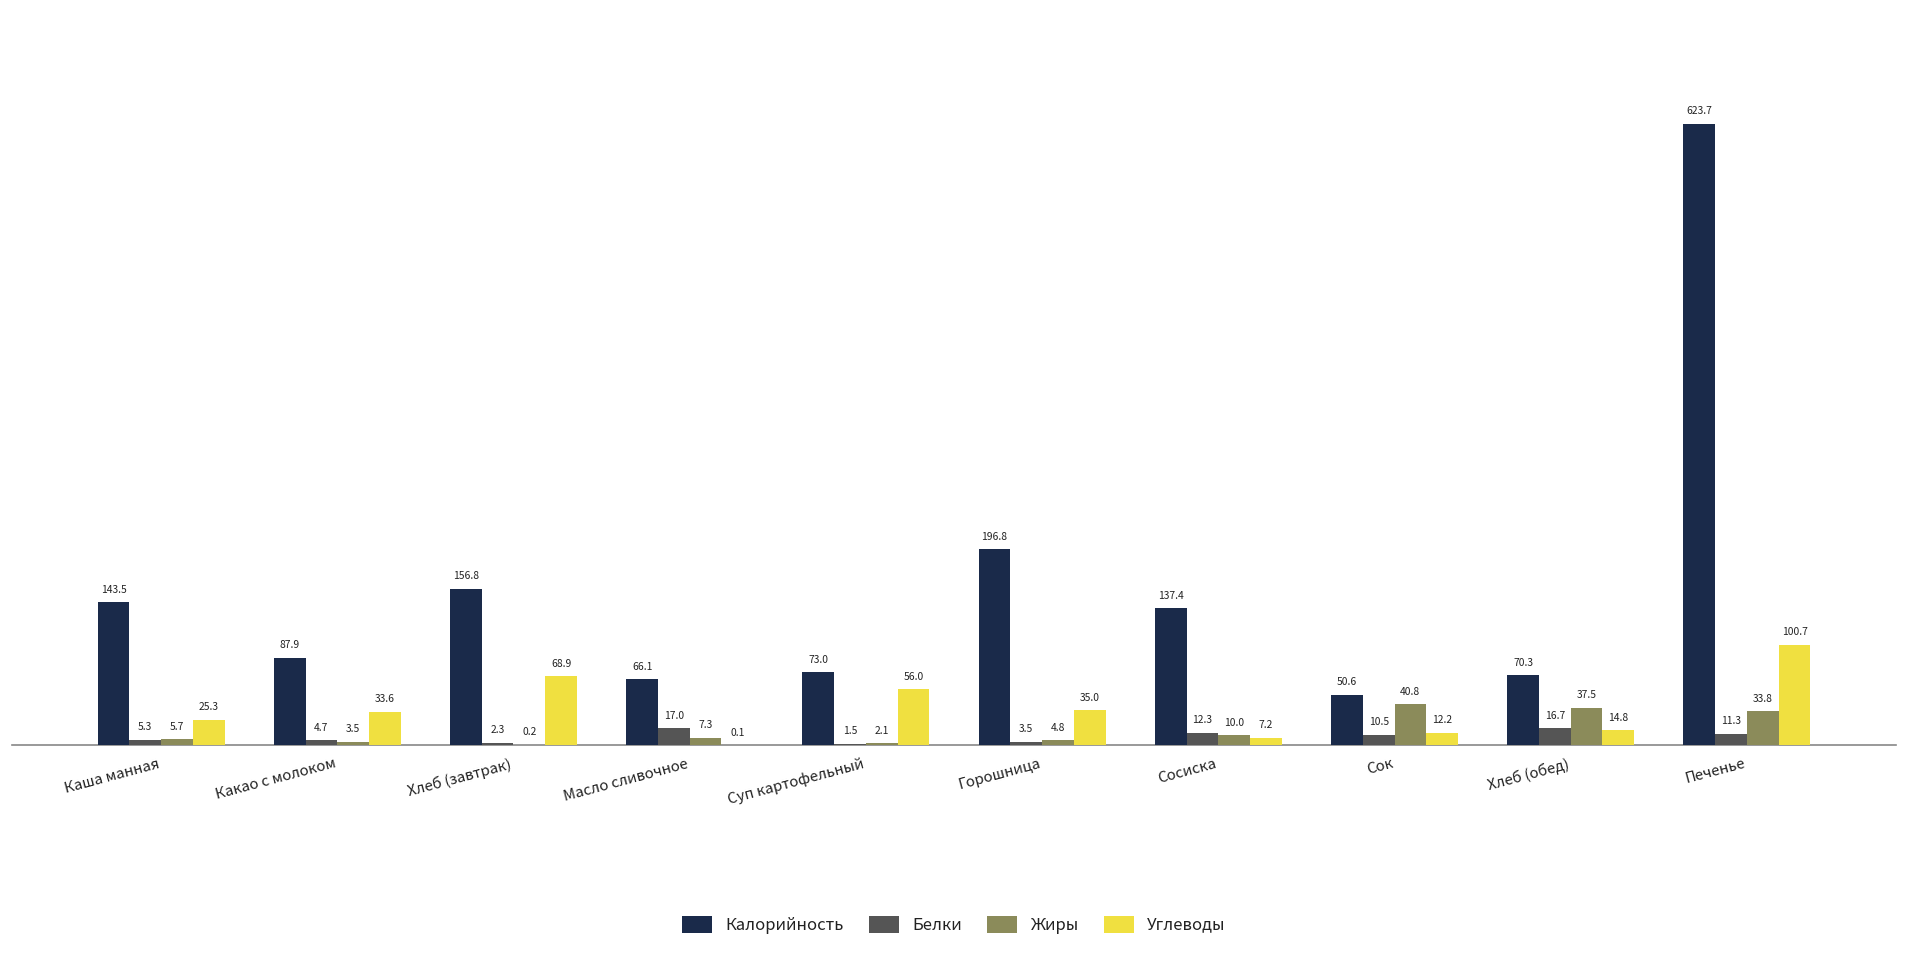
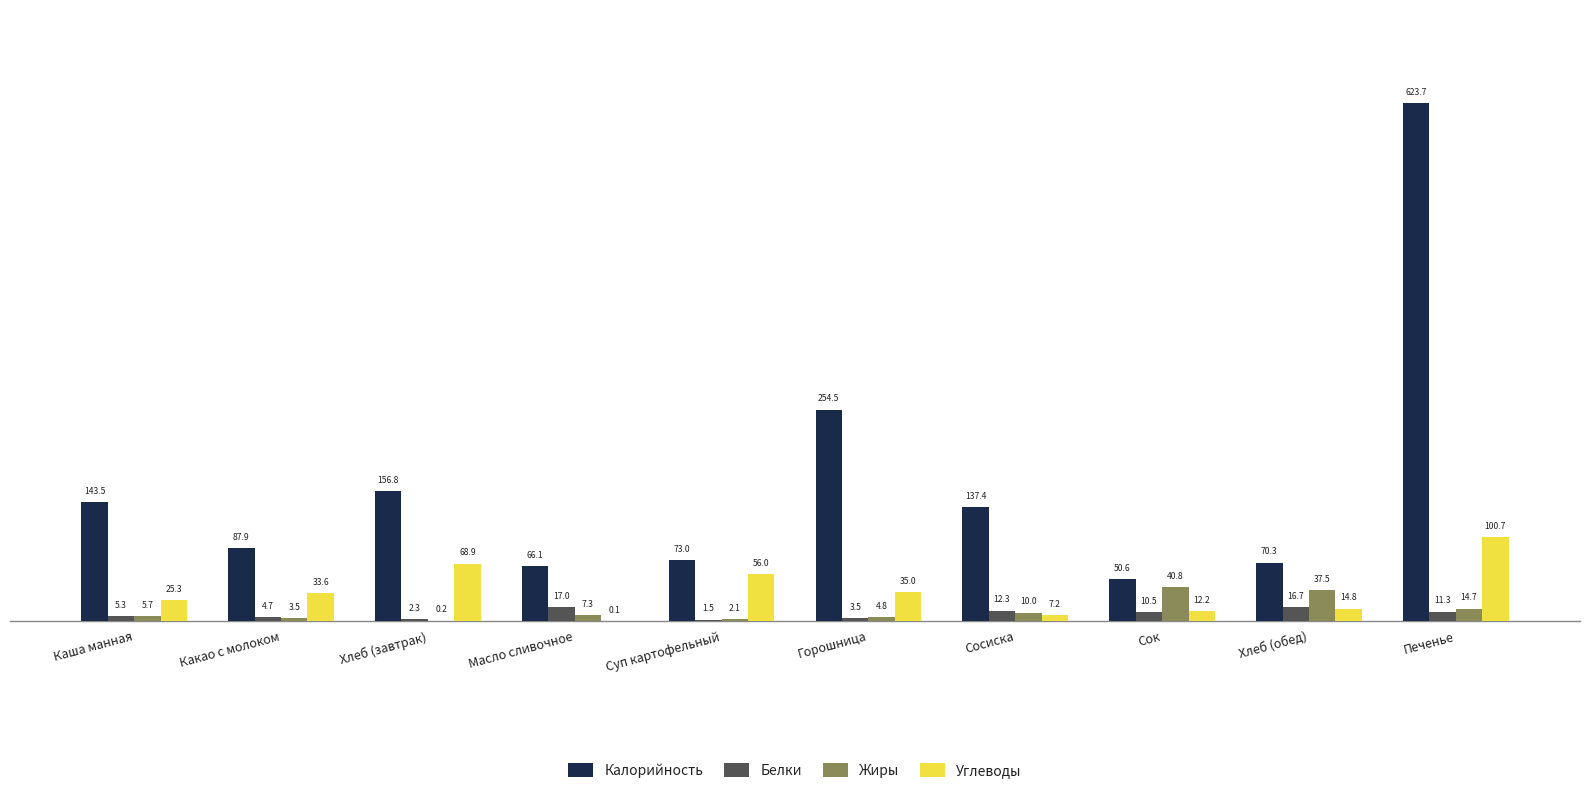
  {
    "Калорийность": {
      "Каша манная": 143.5,
      "Какао с молоком": 87.9,
      "Хлеб (завтрак)": 156.8,
      "Масло сливочное": 66.1,
      "Суп картофельный": 73.0,
-     "Горошница": 196.8,
+     "Горошница": 254.5,
      "Сосиска": 137.4,
      "Сок": 50.6,
      "Хлеб (обед)": 70.3,
      "Печенье": 623.7
    },
    "Белки": {
      "Каша манная": 5.3,
      "Какао с молоком": 4.7,
      "Хлеб (завтрак)": 2.3,
      "Масло сливочное": 17.0,
      "Суп картофельный": 1.5,
      "Горошница": 3.5,
      "Сосиска": 12.3,
      "Сок": 10.5,
      "Хлеб (обед)": 16.7,
      "Печенье": 11.3
    },
    "Жиры": {
      "Каша манная": 5.7,
      "Какао с молоком": 3.5,
      "Хлеб (завтрак)": 0.2,
      "Масло сливочное": 7.3,
      "Суп картофельный": 2.1,
      "Горошница": 4.8,
      "Сосиска": 10.0,
      "Сок": 40.8,
      "Хлеб (обед)": 37.5,
-     "Печенье": 33.8
+     "Печенье": 14.7
    },
    "Углеводы": {
      "Каша манная": 25.3,
      "Какао с молоком": 33.6,
      "Хлеб (завтрак)": 68.9,
      "Масло сливочное": 0.1,
      "Суп картофельный": 56.0,
      "Горошница": 35.0,
      "Сосиска": 7.2,
      "Сок": 12.2,
      "Хлеб (обед)": 14.8,
      "Печенье": 100.7
    }
  }
